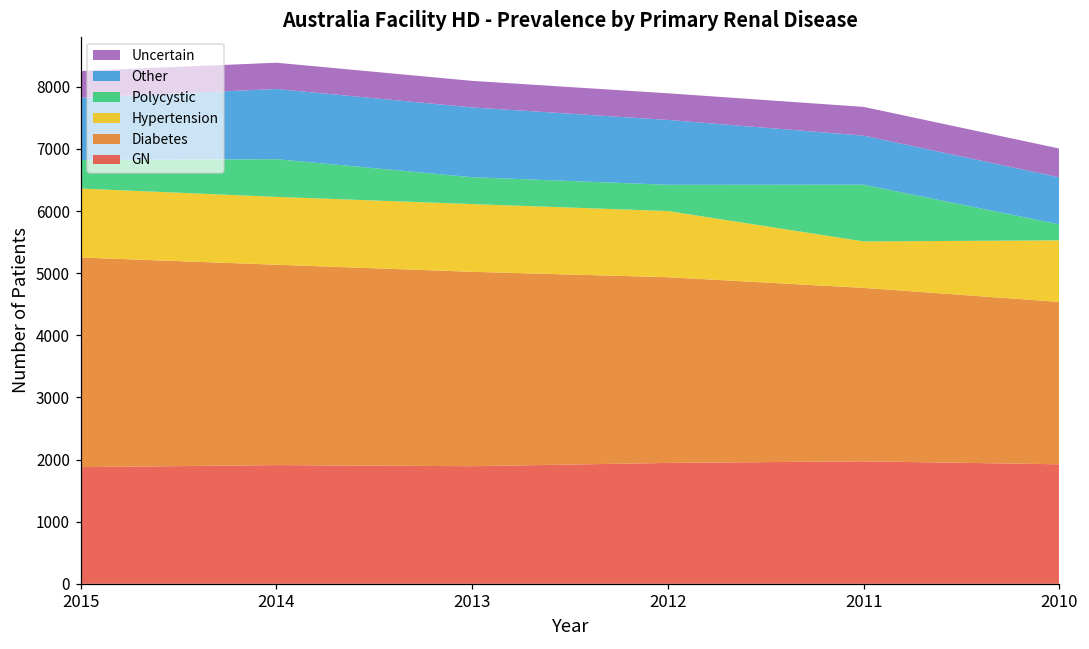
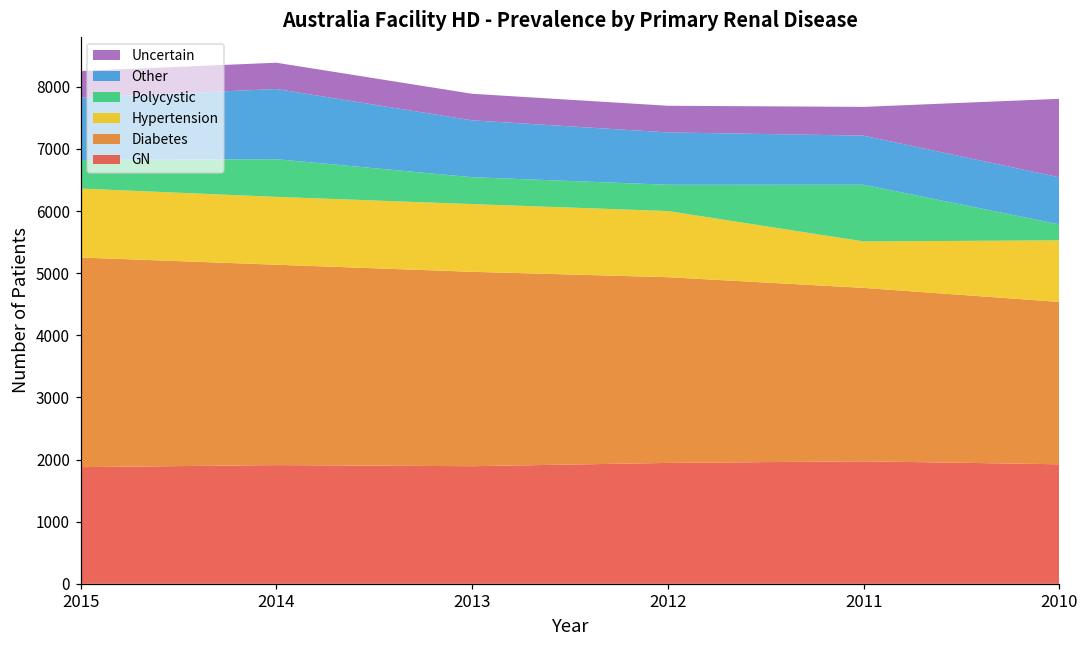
  {
    "Hypertension": {
      "2015": 1100,
      "2014": 1100,
      "2013": 1100,
      "2012": 1100,
      "2011": 700,
      "2010": 1000
    },
    "Polycystic": {
      "2015": 500,
      "2014": 600,
      "2013": 400,
      "2012": 400,
      "2011": 900,
      "2010": 300
    },
    "Other": {
      "2015": 1000,
      "2014": 1100,
-     "2013": 1100,
-     "2012": 1000,
+     "2013": 900,
+     "2012": 800,
      "2011": 800,
      "2010": 800
    },
    "Uncertain": {
      "2015": 400,
      "2014": 400,
      "2013": 400,
      "2012": 400,
      "2011": 500,
-     "2010": 500
+     "2010": 1300
    }
  }
